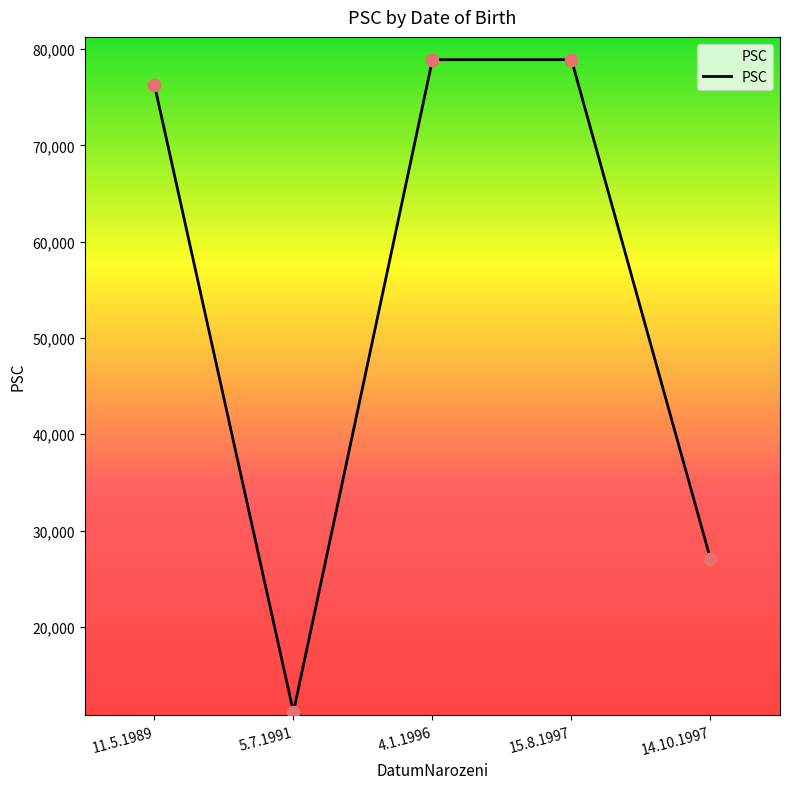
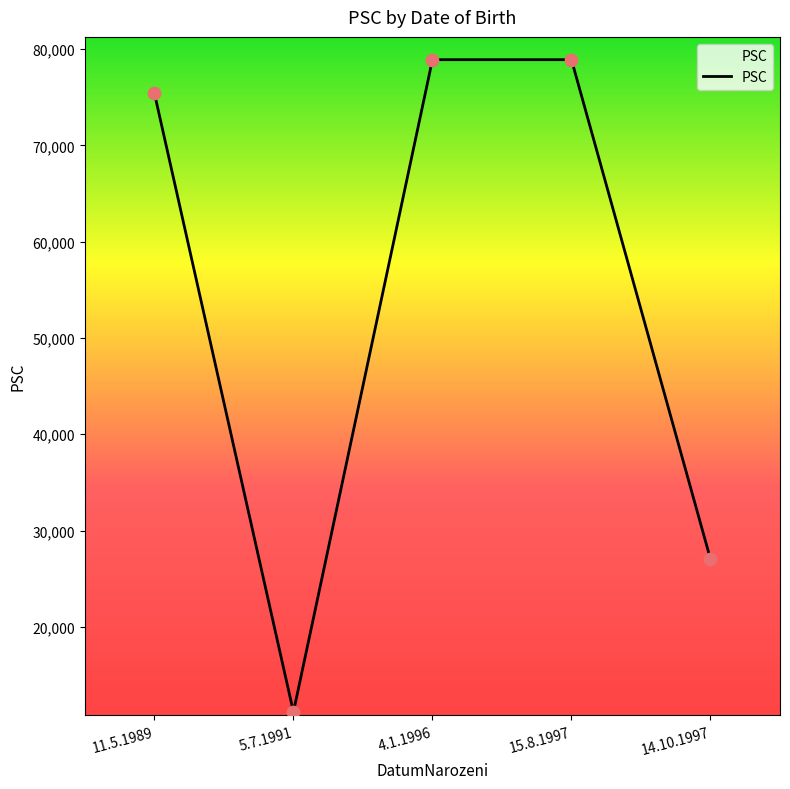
  {
-   "11.5.1989": "76,000",
+   "11.5.1989": "75,000",
    "5.7.1991": "11,000",
    "4.1.1996": "79,000",
    "15.8.1997": "79,000",
    "14.10.1997": "27,000"
  }
